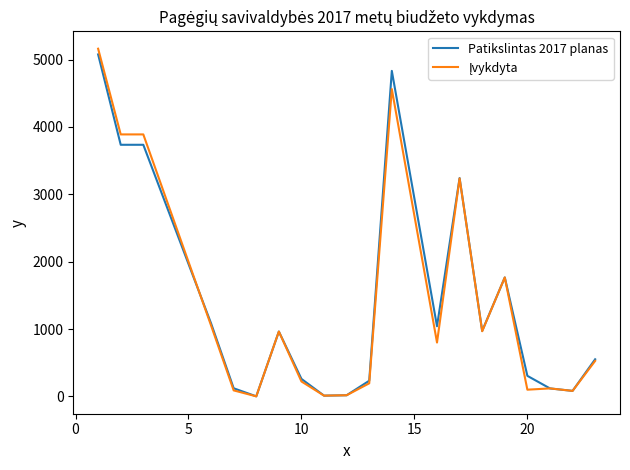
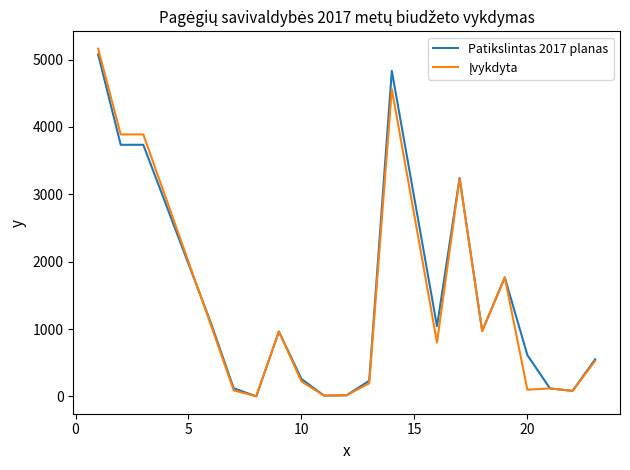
  {
    "Patikslintas 2017 planas": {
      "10": 300,
-     "20": 300
+     "20": 600
    },
    "Įvykdyta": {
      "10": 200,
      "20": 100
    }
  }
